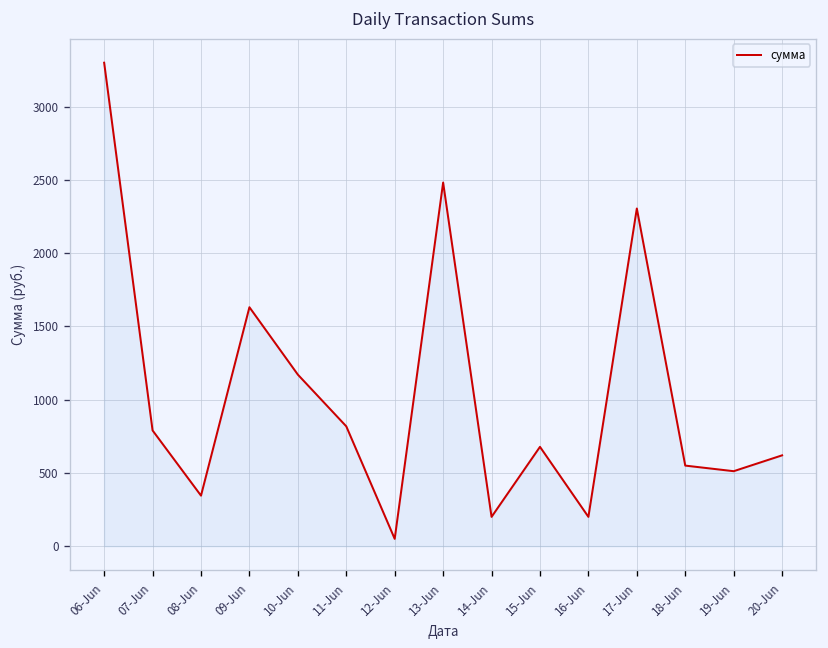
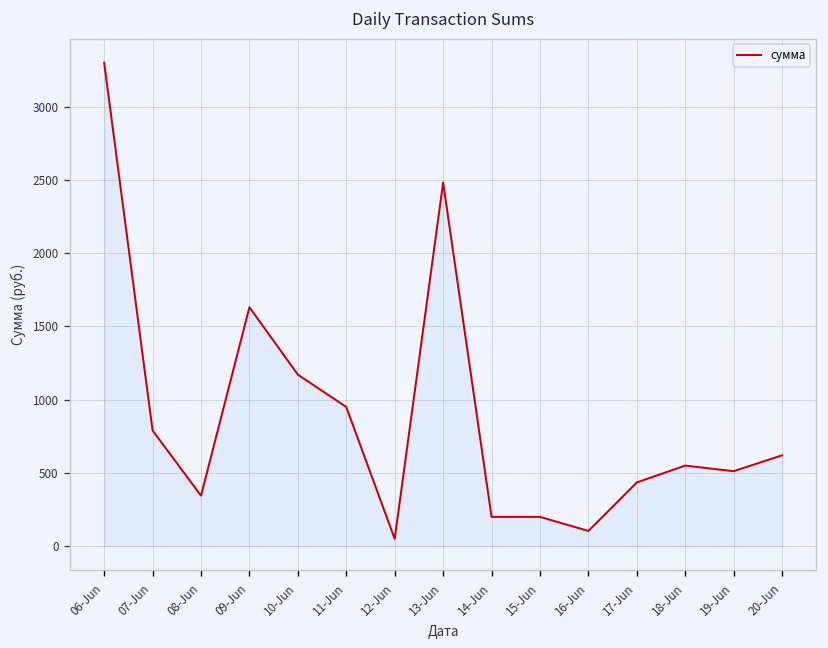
  {
    "06-Jun": 3300,
    "07-Jun": 790,
    "08-Jun": 350,
    "09-Jun": 1630,
    "10-Jun": 1170,
-   "11-Jun": 820,
+   "11-Jun": 950,
    "12-Jun": 50,
    "13-Jun": 2480,
    "14-Jun": 200,
-   "15-Jun": 680,
-   "16-Jun": 200,
-   "17-Jun": 2310,
+   "15-Jun": 200,
+   "16-Jun": 100,
+   "17-Jun": 440,
    "18-Jun": 550,
    "19-Jun": 510,
    "20-Jun": 620
  }
